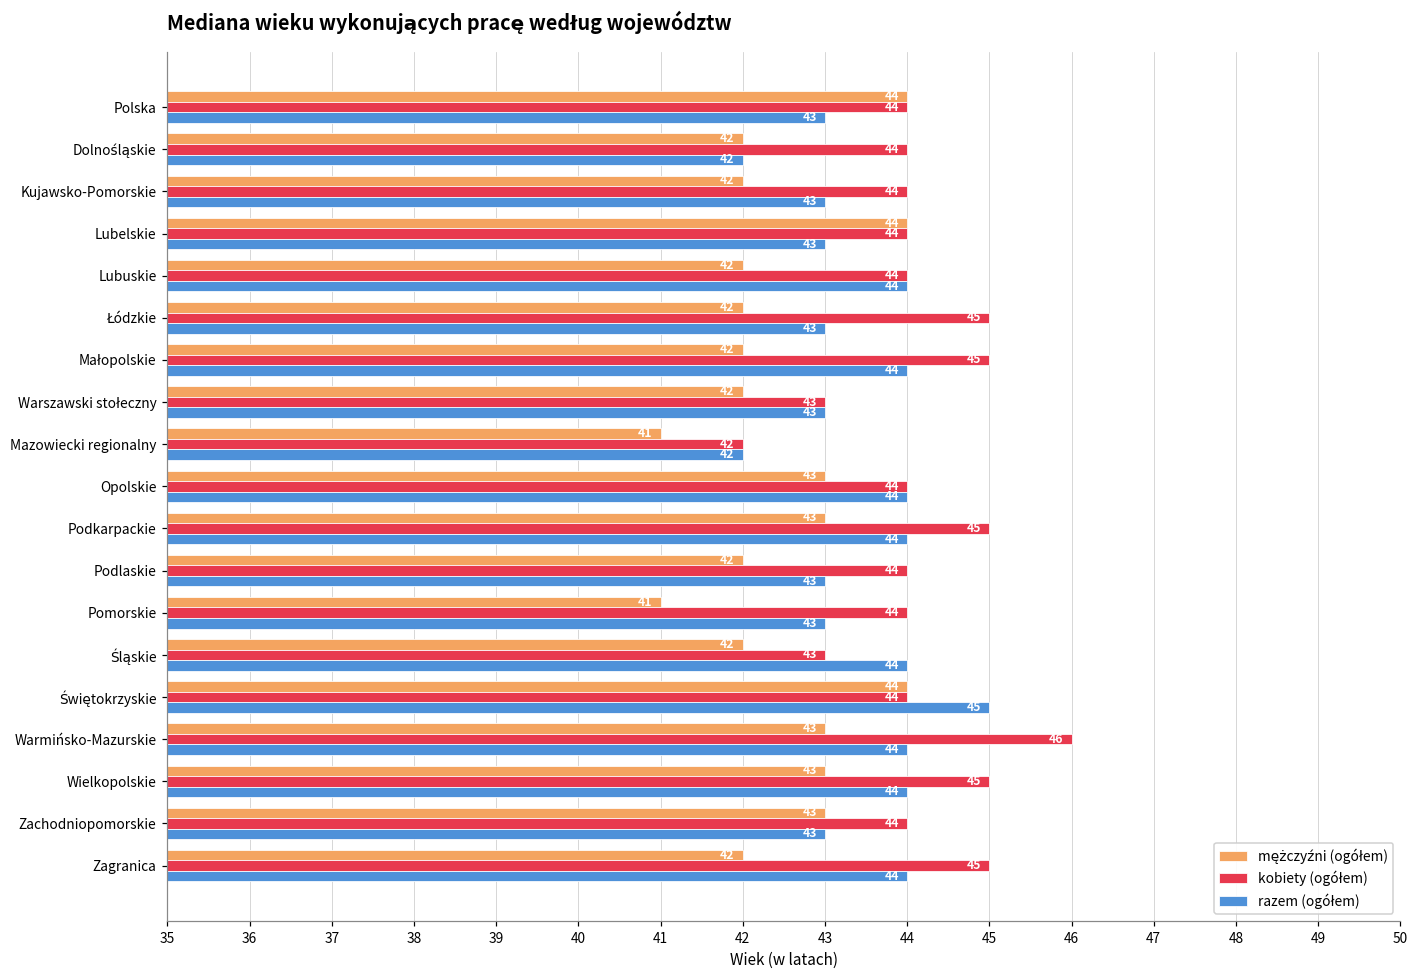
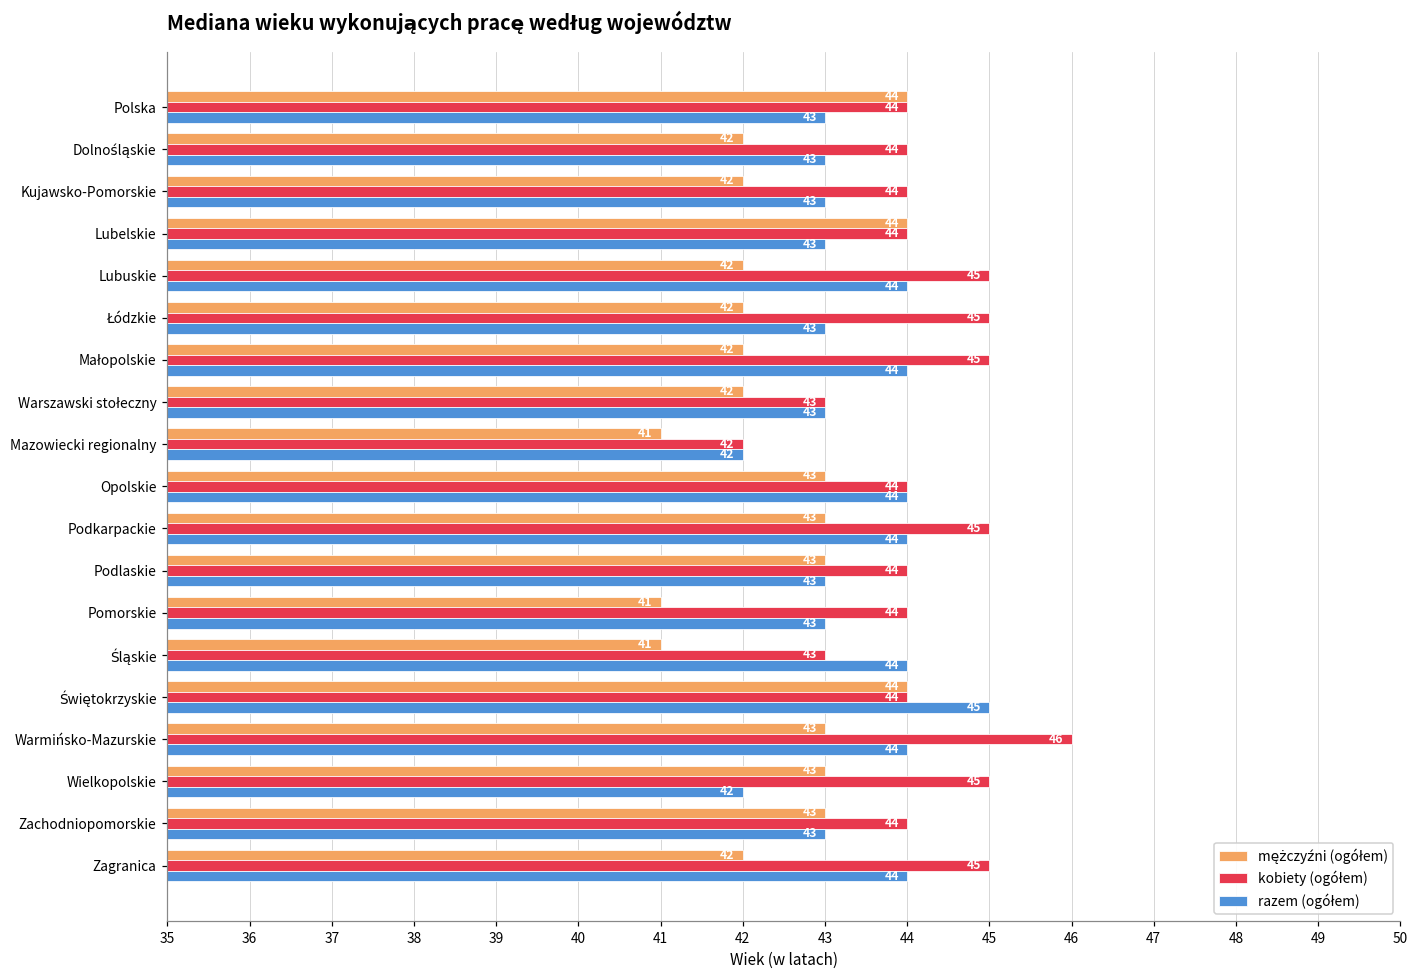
  {
    "mężczyźni (ogółem)": {
      "Dolnośląskie": 42,
      "Kujawsko-Pomorskie": 42,
      "Lubuskie": 42,
      "Łódzkie": 42,
      "Małopolskie": 42,
      "Warszawski stołeczny": 42,
      "Mazowiecki regionalny": 41,
      "Opolskie": 43,
      "Podkarpackie": 43,
-     "Podlaskie": 42,
+     "Podlaskie": 43,
      "Pomorskie": 41,
-     "Śląskie": 42,
+     "Śląskie": 41,
      "Warmińsko-Mazurskie": 43,
      "Wielkopolskie": 43,
      "Zachodniopomorskie": 43,
      "Zagranica": 42
    },
    "kobiety (ogółem)": {
      "Dolnośląskie": 44,
-     "Lubuskie": 44,
+     "Lubuskie": 45,
      "Podkarpackie": 45,
      "Zachodniopomorskie": 44
    },
    "razem (ogółem)": {
      "Polska": 43,
-     "Dolnośląskie": 42,
+     "Dolnośląskie": 43,
      "Kujawsko-Pomorskie": 43,
      "Lubelskie": 43,
      "Lubuskie": 44,
      "Łódzkie": 43,
      "Małopolskie": 44,
      "Podkarpackie": 44,
      "Podlaskie": 43,
      "Pomorskie": 43,
      "Śląskie": 44,
      "Świętokrzyskie": 45,
      "Warmińsko-Mazurskie": 44,
-     "Wielkopolskie": 44,
+     "Wielkopolskie": 42,
      "Zachodniopomorskie": 43,
      "Zagranica": 44
    }
  }
